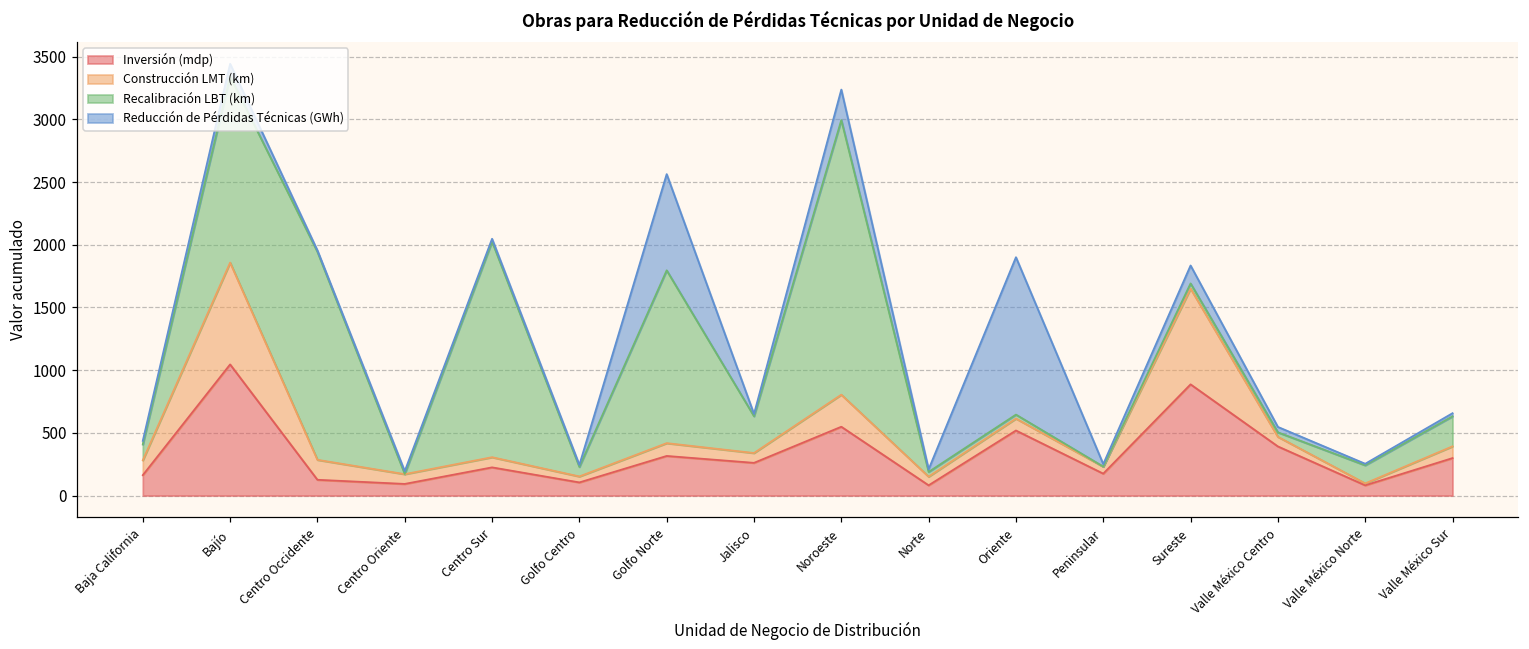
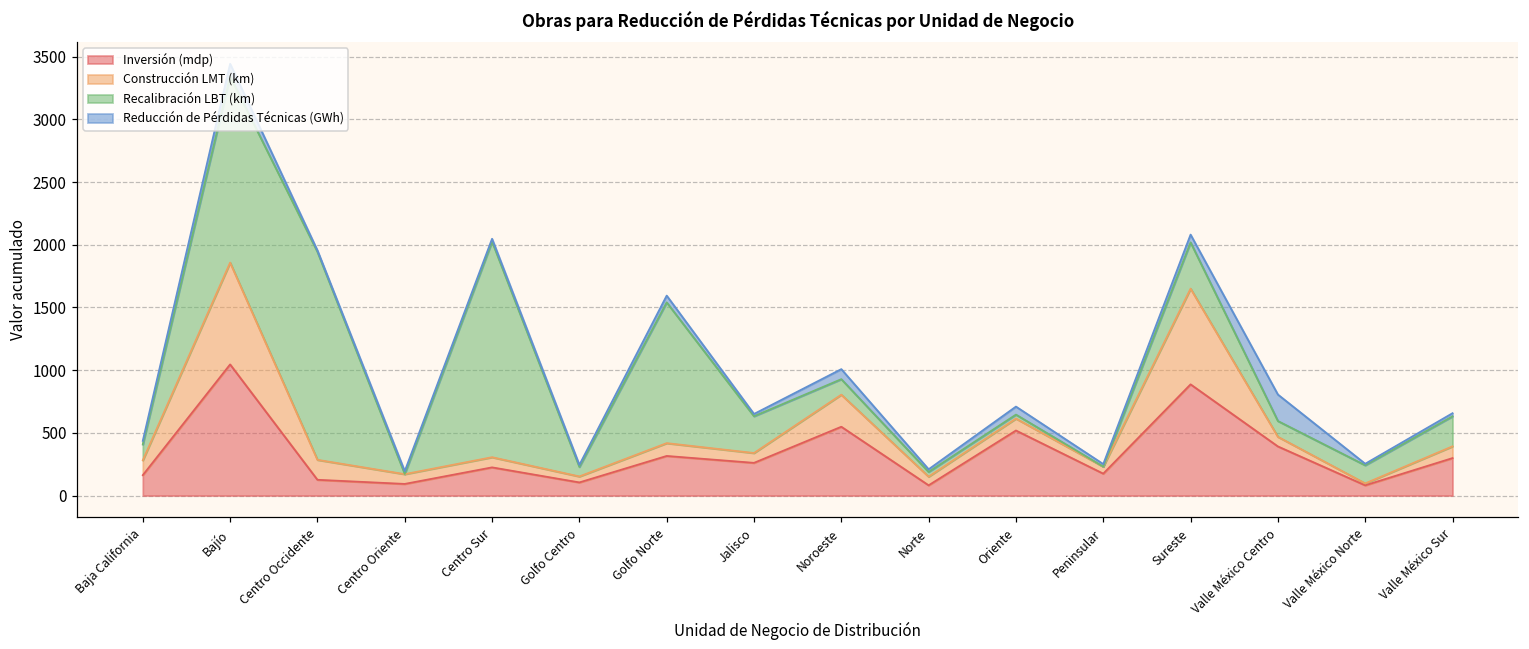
  {
    "Recalibración LBT (km)": {
      "Baja California": 130,
-     "Golfo Norte": 1380,
-     "Noroeste": 2190,
+     "Golfo Norte": 1120,
+     "Noroeste": 120,
      "Oriente": 30,
-     "Sureste": 40,
-     "Valle México Centro": 40,
+     "Sureste": 370,
+     "Valle México Centro": 130,
      "Valle México Sur": 240
    },
    "Reducción de Pérdidas Técnicas (GWh)": {
      "Baja California": 30,
      "Centro Oriente": 20,
-     "Golfo Norte": 770,
-     "Noroeste": 240,
-     "Oriente": 1260,
-     "Sureste": 140,
-     "Valle México Centro": 40,
+     "Golfo Norte": 50,
+     "Noroeste": 80,
+     "Oriente": 60,
+     "Sureste": 60,
+     "Valle México Centro": 210,
      "Valle México Sur": 30
    }
  }
